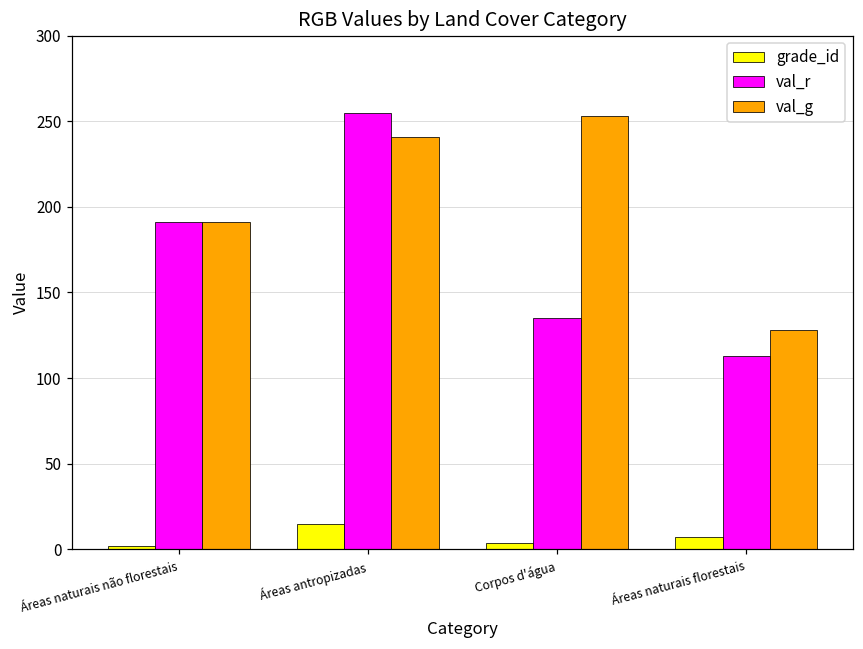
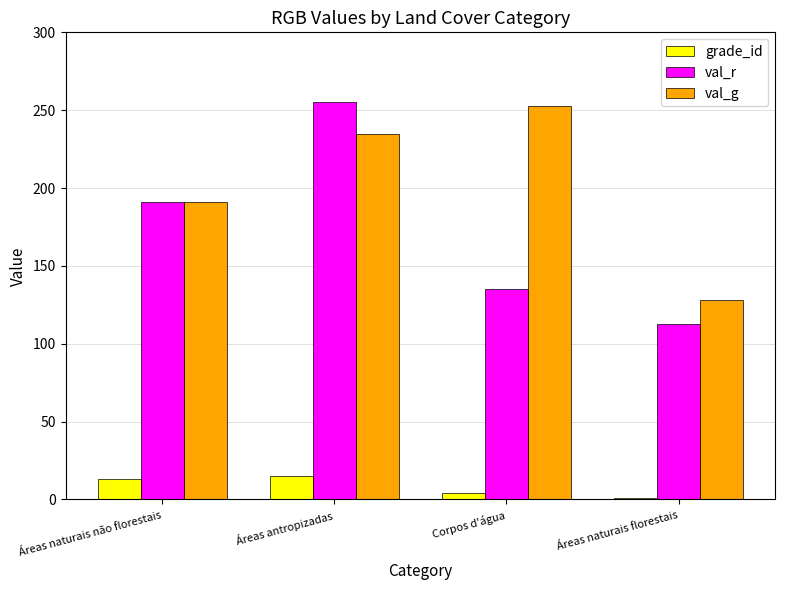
  {
    "grade_id": {
-     "Áreas naturais não florestais": 2,
+     "Áreas naturais não florestais": 13,
      "Áreas antropizadas": 15,
      "Corpos d'água": 4,
-     "Áreas naturais florestais": 7
+     "Áreas naturais florestais": 1
    },
    "val_r": {
      "Áreas naturais não florestais": 191,
      "Áreas antropizadas": 255,
      "Corpos d'água": 135,
      "Áreas naturais florestais": 113
    },
    "val_g": {
      "Áreas naturais não florestais": 191,
-     "Áreas antropizadas": 241,
+     "Áreas antropizadas": 235,
      "Corpos d'água": 253,
      "Áreas naturais florestais": 128
    }
  }
